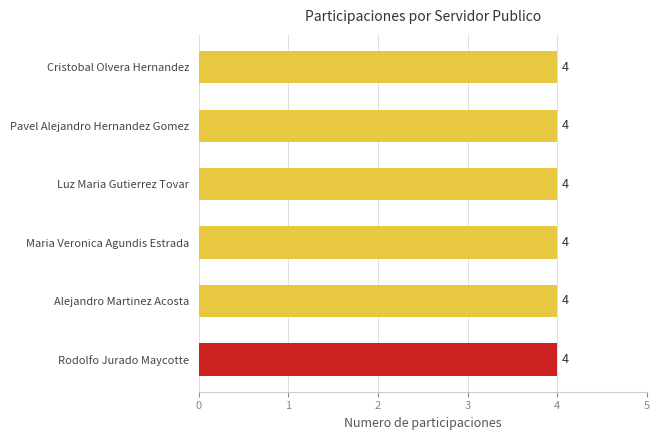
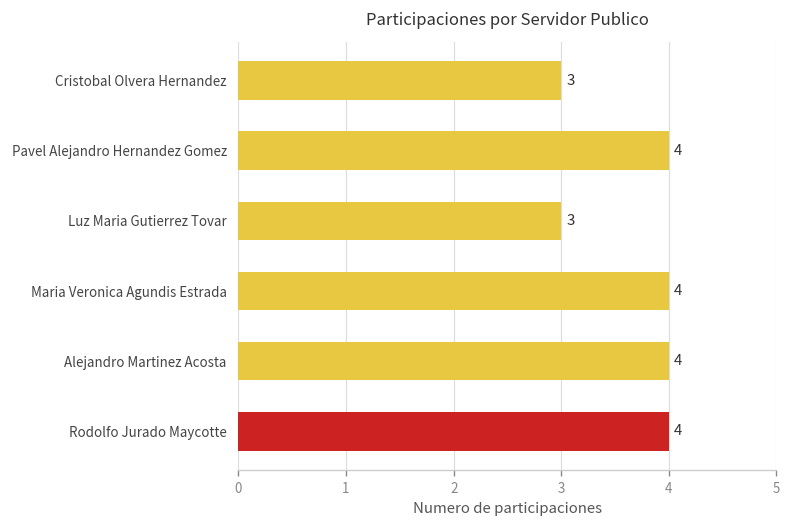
  {
-   "Cristobal Olvera Hernandez": 4,
+   "Cristobal Olvera Hernandez": 3,
    "Pavel Alejandro Hernandez Gomez": 4,
-   "Luz Maria Gutierrez Tovar": 4,
+   "Luz Maria Gutierrez Tovar": 3,
    "Maria Veronica Agundis Estrada": 4,
    "Alejandro Martinez Acosta": 4,
    "Rodolfo Jurado Maycotte": 4
  }
